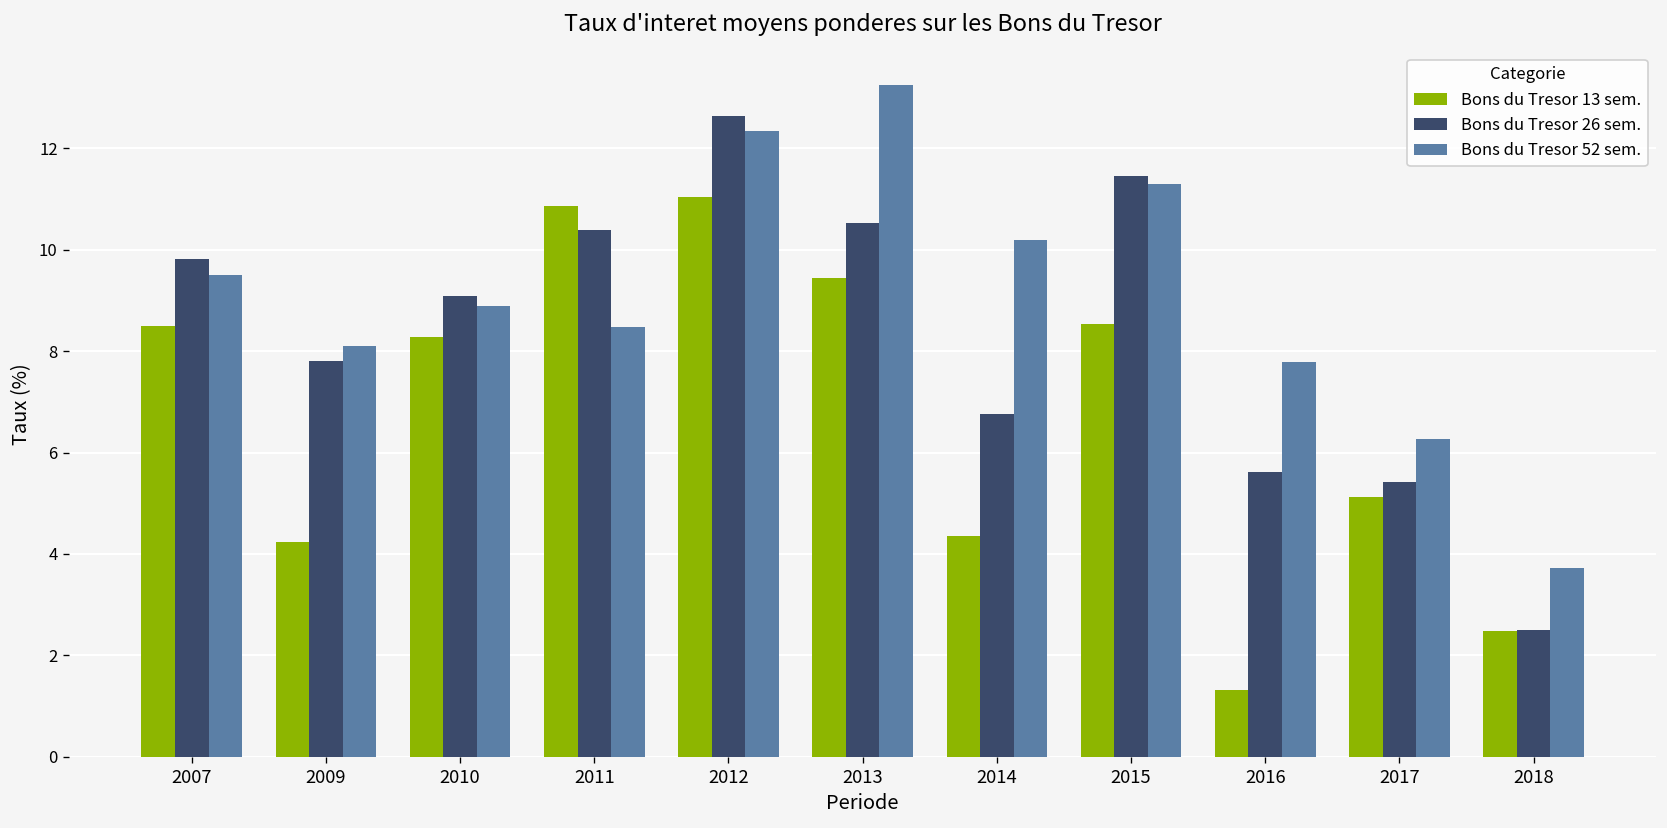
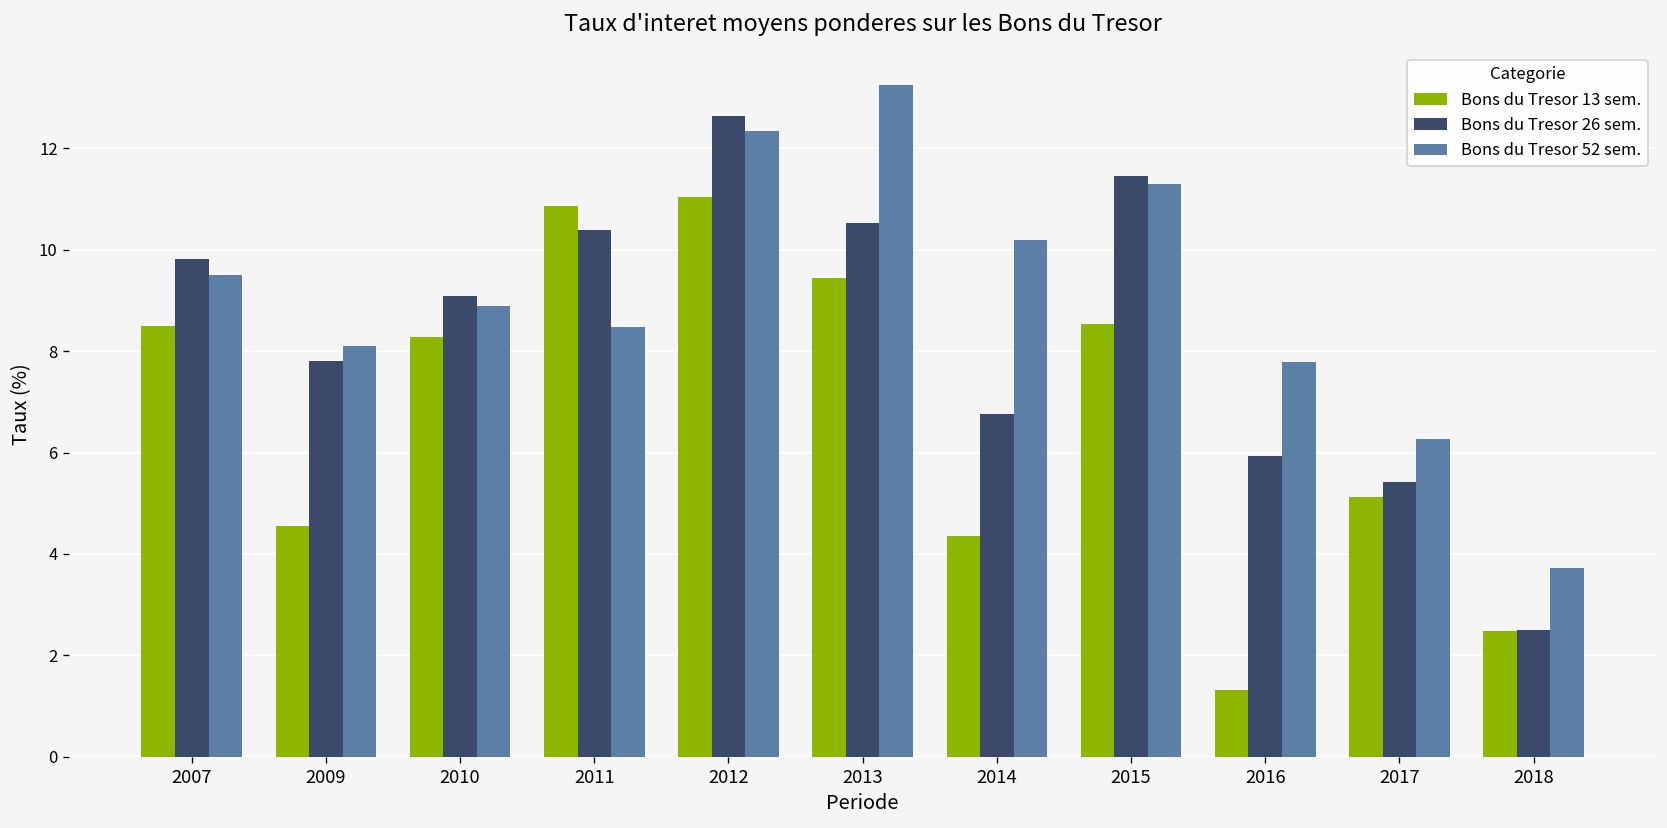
  {
    "Bons du Tresor 13 sem.": {
      "2007": 8.5,
-     "2009": 4.2,
+     "2009": 4.6,
      "2010": 8.3,
      "2011": 10.9,
      "2012": 11.0,
      "2013": 9.4,
      "2014": 4.4,
      "2015": 8.5,
      "2016": 1.3,
      "2017": 5.1,
      "2018": 2.5
    },
    "Bons du Tresor 26 sem.": {
      "2007": 9.8,
      "2009": 7.8,
      "2010": 9.1,
      "2011": 10.4,
      "2012": 12.6,
      "2013": 10.5,
      "2014": 6.8,
      "2015": 11.5,
-     "2016": 5.6,
+     "2016": 5.9,
      "2017": 5.4,
      "2018": 2.5
    },
    "Bons du Tresor 52 sem.": {
      "2007": 9.5,
      "2009": 8.1,
      "2010": 8.9,
      "2011": 8.5,
      "2012": 12.3,
      "2013": 13.3,
      "2014": 10.2,
      "2015": 11.3,
      "2016": 7.8,
      "2017": 6.3,
      "2018": 3.7
    }
  }
